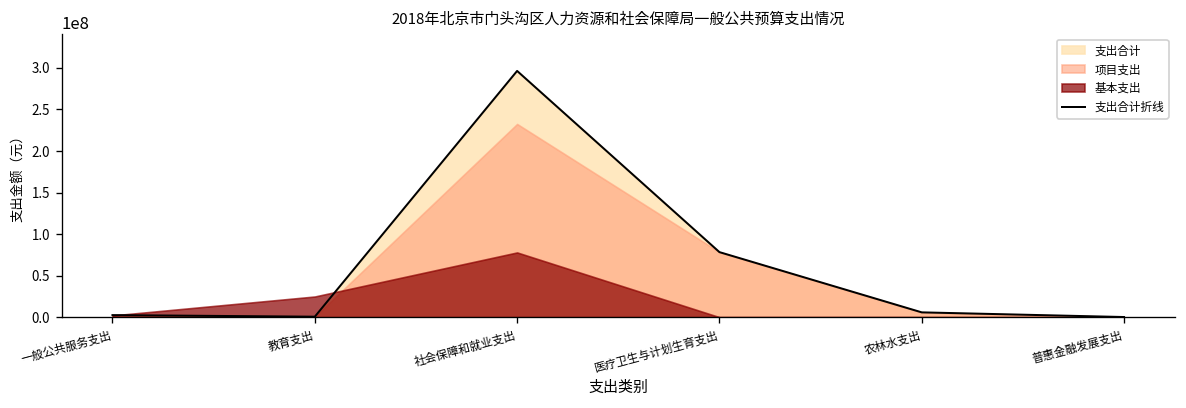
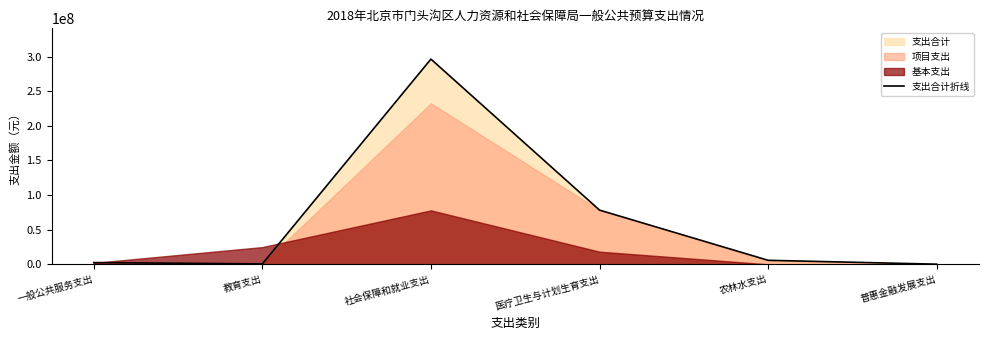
  {
    "基本支出": {
      "教育支出": 20000000,
      "社会保障和就业支出": 80000000,
-     "医疗卫生与计划生育支出": 0,
+     "医疗卫生与计划生育支出": 20000000,
      "农林水支出": 0
    }
  }
